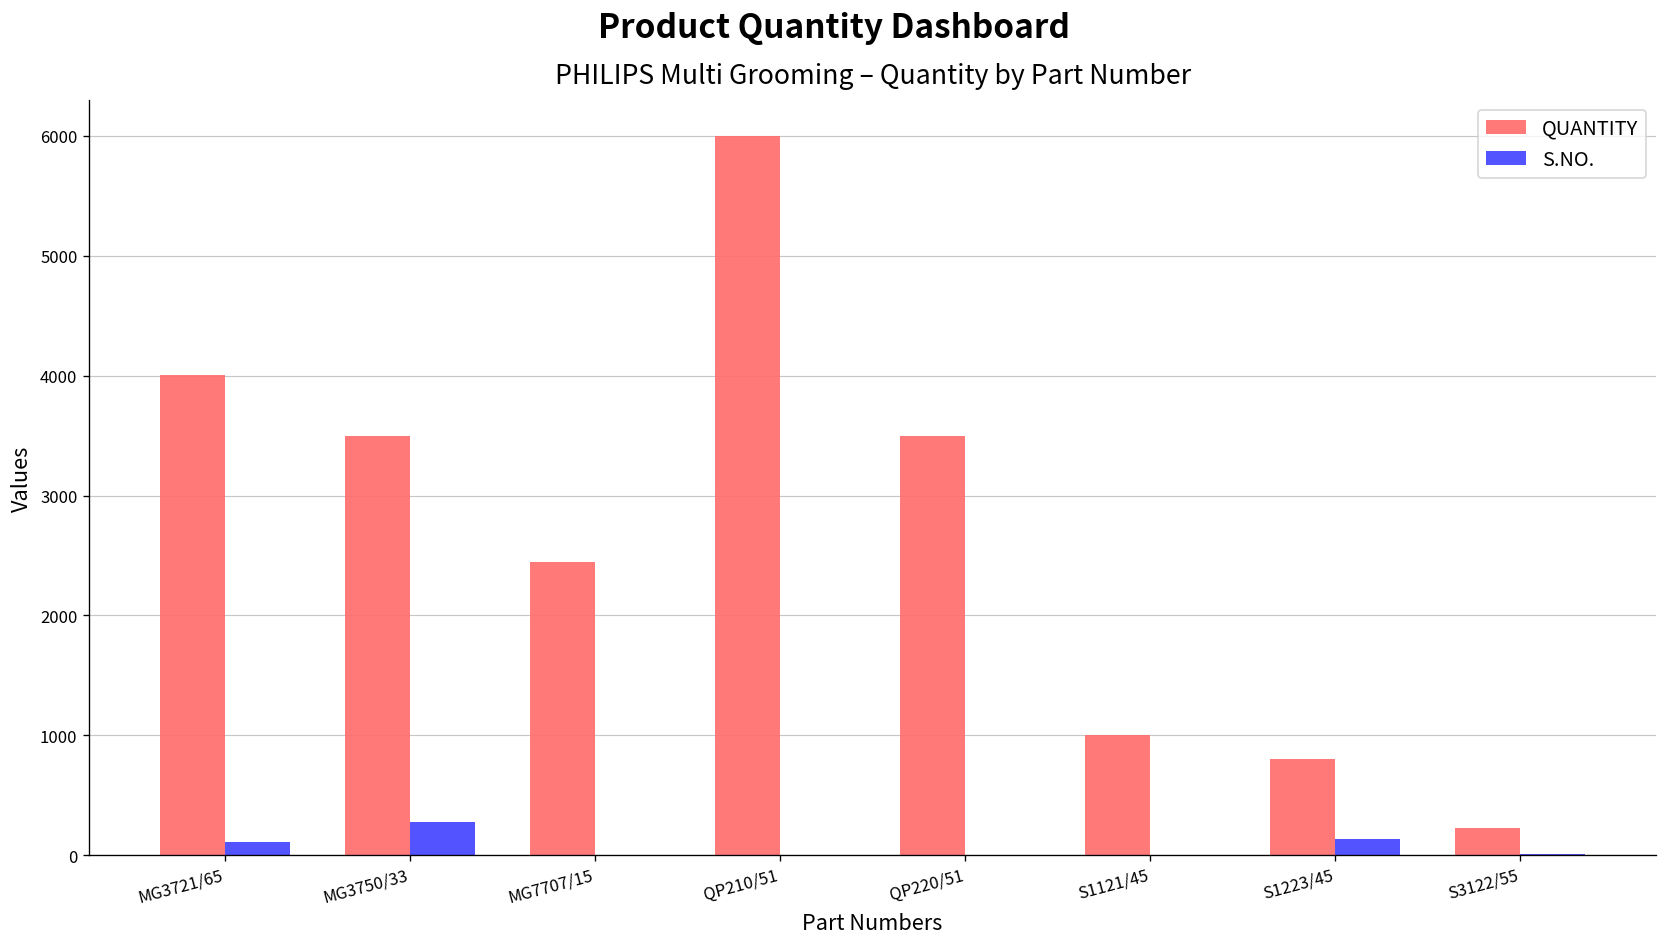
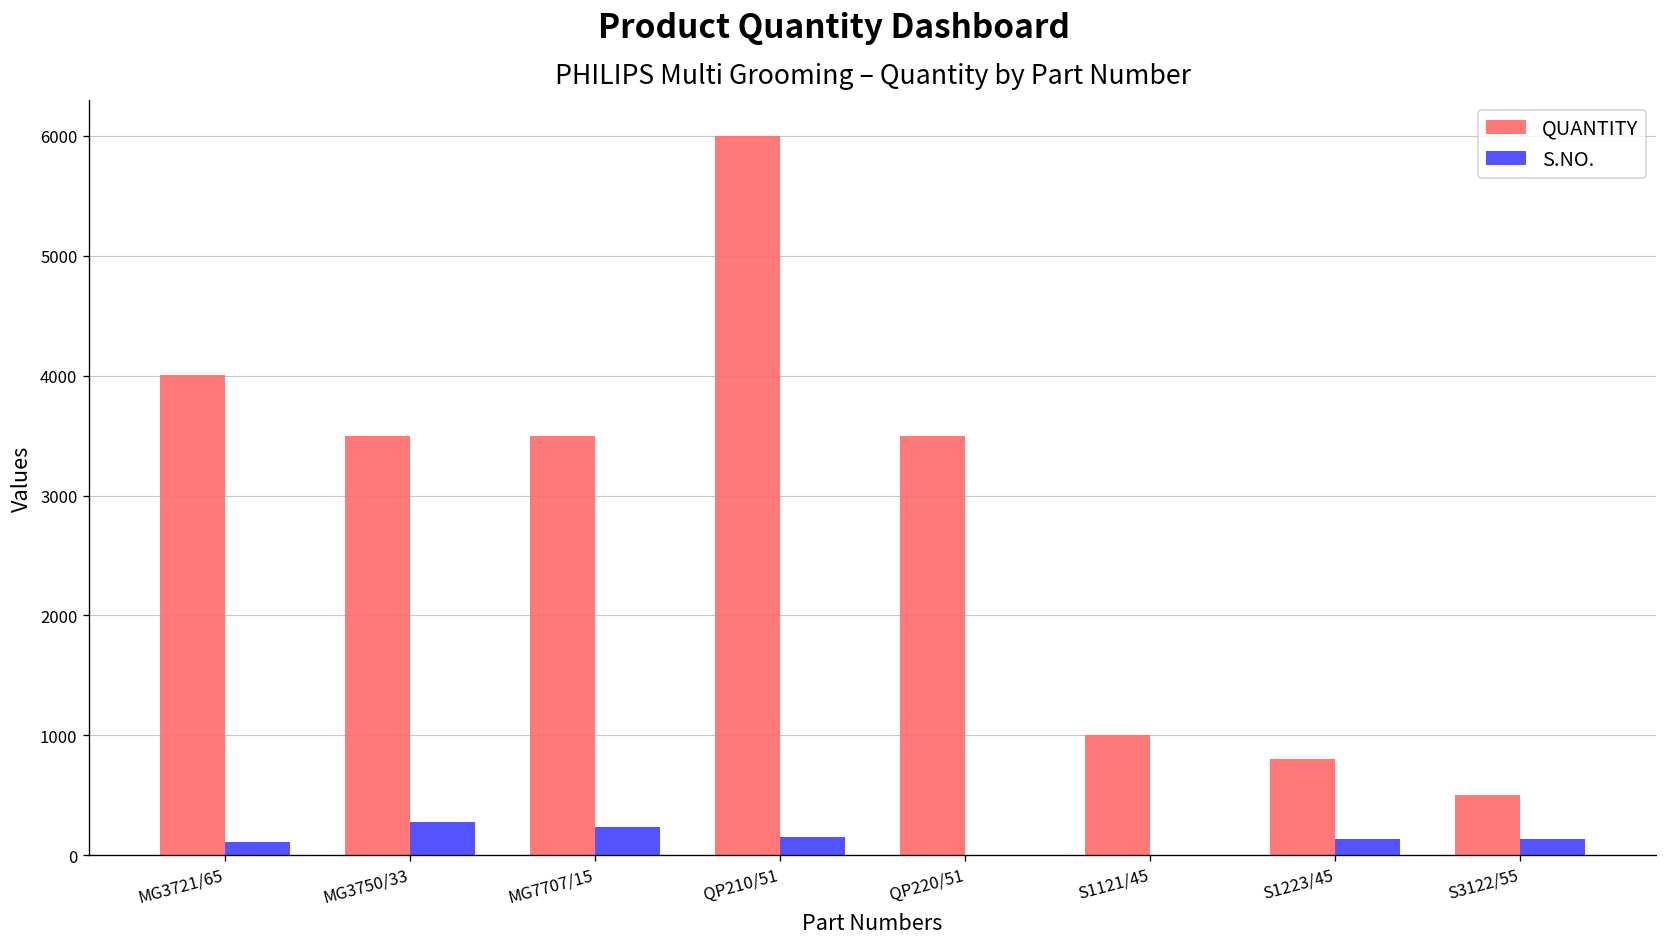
  {
    "QUANTITY": {
      "MG3721/65": 4000,
      "MG3750/33": 3500,
-     "MG7707/15": 2400,
+     "MG7707/15": 3500,
      "QP210/51": 6000,
      "QP220/51": 3500,
      "S1121/45": 1000,
      "S1223/45": 800,
-     "S3122/55": 200
+     "S3122/55": 500
    },
    "S.NO.": {
      "MG3721/65": 100,
      "MG3750/33": 300,
-     "MG7707/15": 0,
-     "QP210/51": 0,
+     "MG7707/15": 200,
+     "QP210/51": 200,
      "S1223/45": 100,
-     "S3122/55": 0
+     "S3122/55": 100
    }
  }
